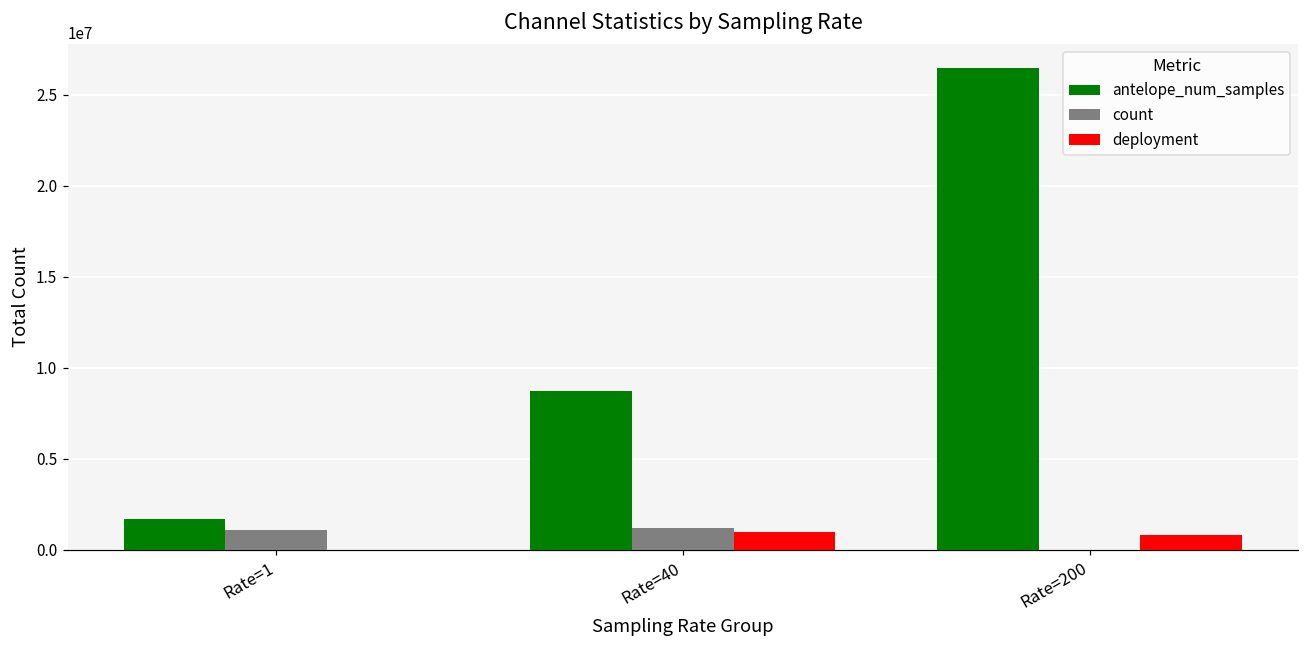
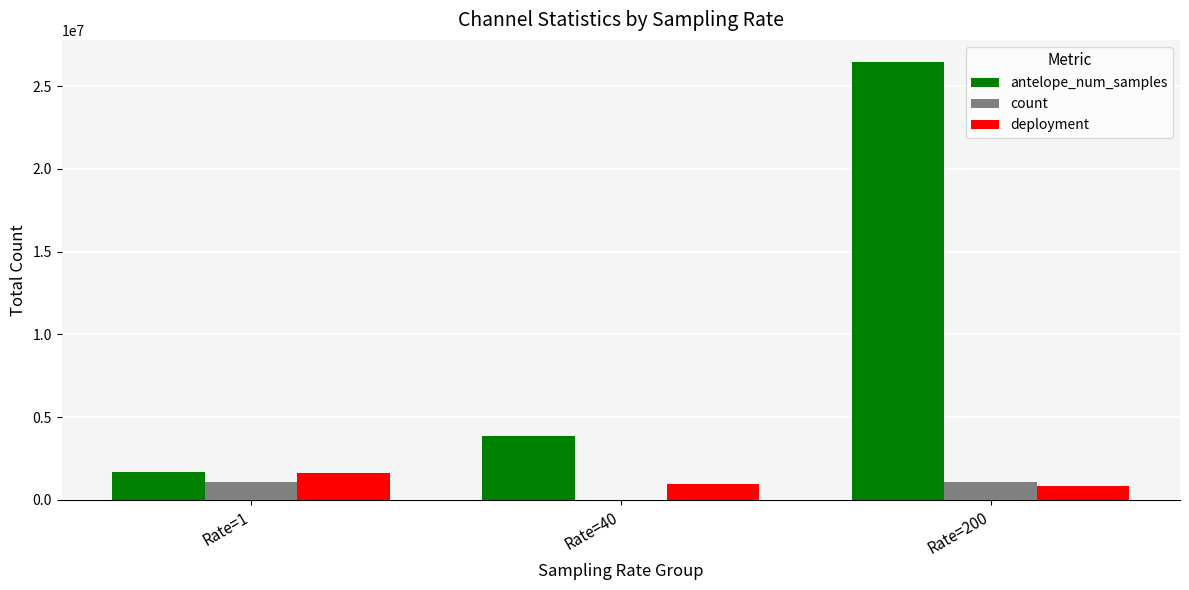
  {
    "antelope_num_samples": {
      "Rate=1": 1700000,
-     "Rate=40": 8700000,
+     "Rate=40": 3900000,
      "Rate=200": 26500000
    },
    "count": {
      "Rate=1": 1100000,
-     "Rate=40": 1200000,
-     "Rate=200": 0
+     "Rate=40": 0,
+     "Rate=200": 1100000
    },
    "deployment": {
-     "Rate=1": 0,
+     "Rate=1": 1600000,
      "Rate=40": 1000000,
      "Rate=200": 800000
    }
  }
